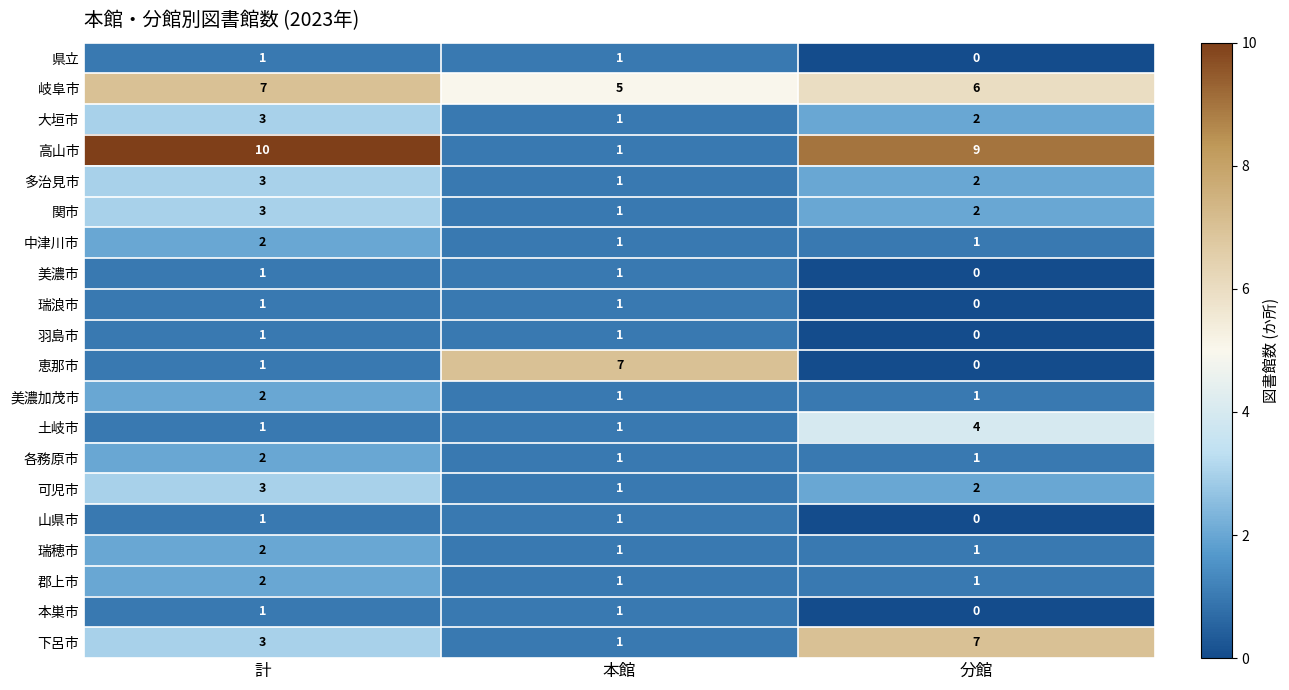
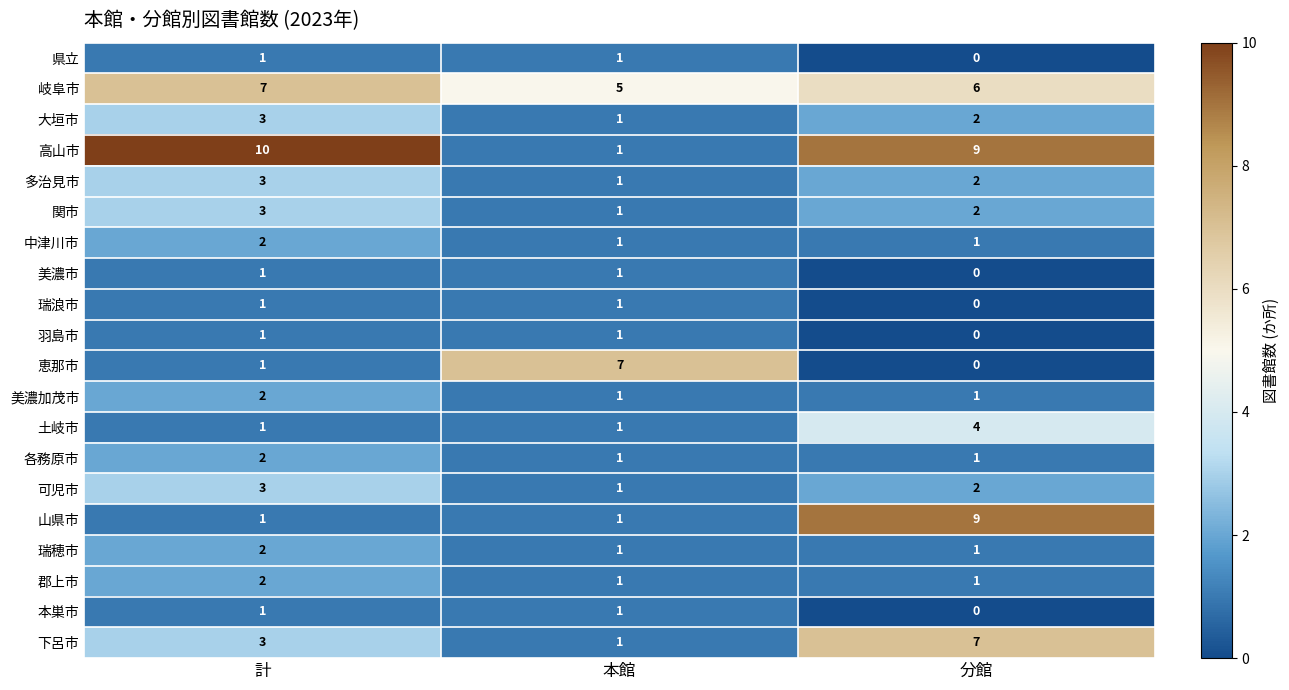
  {
    "県立": {
      "計": 1,
      "本館": 1,
      "分館": 0
    },
    "岐阜市": {
      "計": 7,
      "本館": 5,
      "分館": 6
    },
    "大垣市": {
      "計": 3,
      "本館": 1,
      "分館": 2
    },
    "高山市": {
      "計": 10,
      "本館": 1,
      "分館": 9
    },
    "多治見市": {
      "計": 3,
      "本館": 1,
      "分館": 2
    },
    "関市": {
      "計": 3,
      "本館": 1,
      "分館": 2
    },
    "中津川市": {
      "計": 2,
      "本館": 1,
      "分館": 1
    },
    "美濃市": {
      "計": 1,
      "本館": 1,
      "分館": 0
    },
    "瑞浪市": {
      "計": 1,
      "本館": 1,
      "分館": 0
    },
    "羽島市": {
      "計": 1,
      "本館": 1,
      "分館": 0
    },
    "恵那市": {
      "計": 1,
      "本館": 7,
      "分館": 0
    },
    "美濃加茂市": {
      "計": 2,
      "本館": 1,
      "分館": 1
    },
    "土岐市": {
      "計": 1,
      "本館": 1,
      "分館": 4
    },
    "各務原市": {
      "計": 2,
      "本館": 1,
      "分館": 1
    },
    "可児市": {
      "計": 3,
      "本館": 1,
      "分館": 2
    },
    "山県市": {
      "計": 1,
      "本館": 1,
-     "分館": 0
+     "分館": 9
    },
    "瑞穂市": {
      "計": 2,
      "本館": 1,
      "分館": 1
    },
    "郡上市": {
      "計": 2,
      "本館": 1,
      "分館": 1
    },
    "本巣市": {
      "計": 1,
      "本館": 1,
      "分館": 0
    },
    "下呂市": {
      "計": 3,
      "本館": 1,
      "分館": 7
    }
  }
